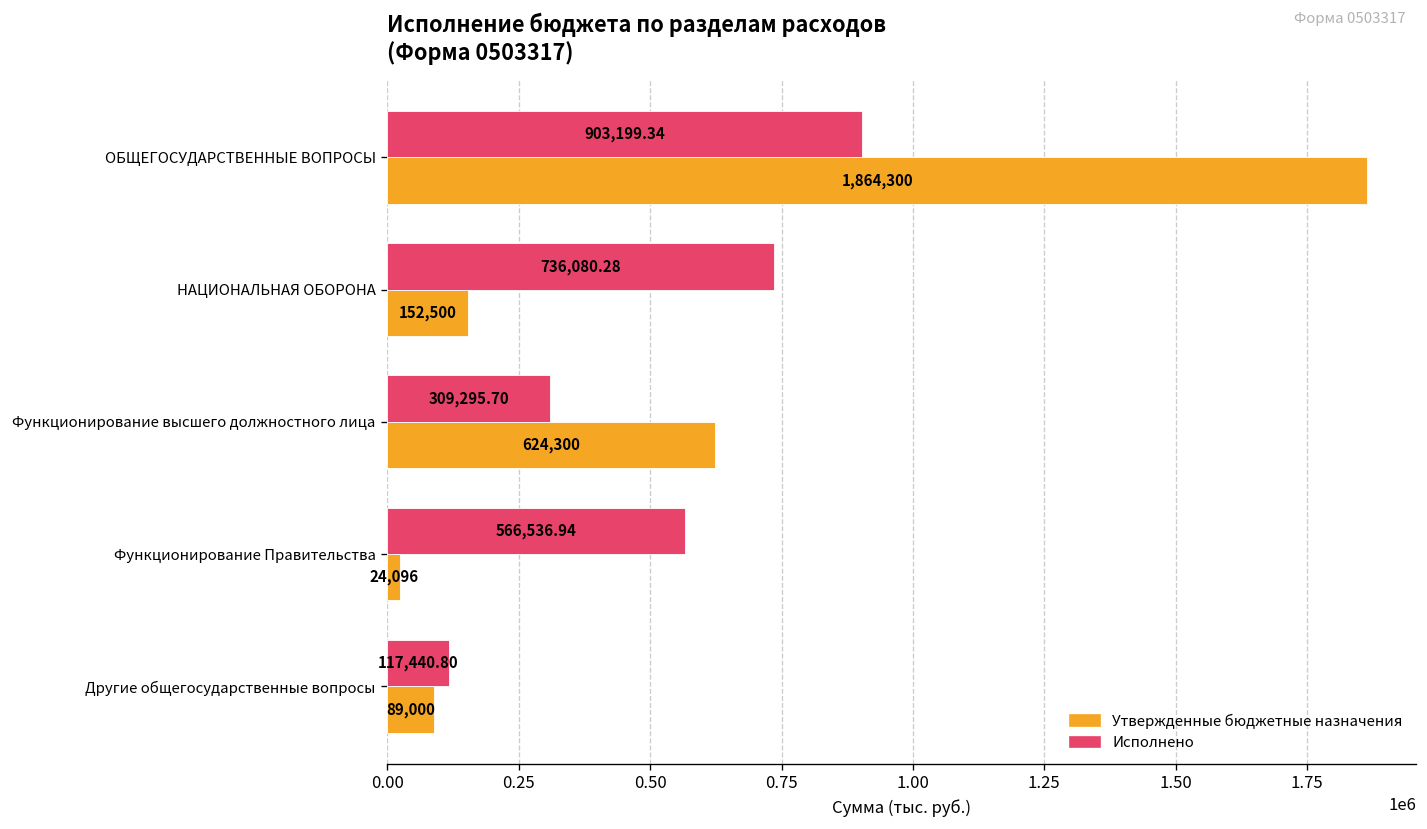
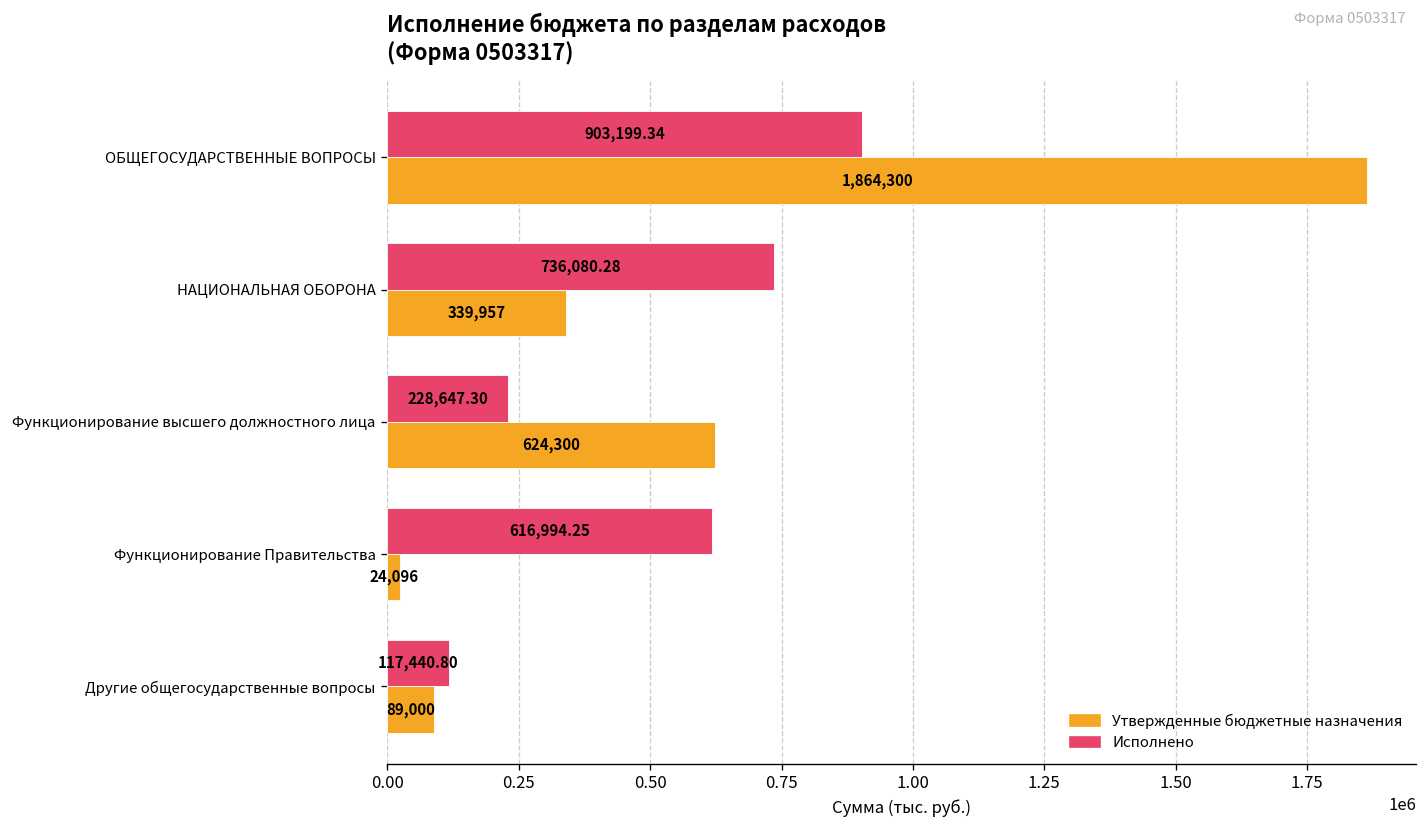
  {
    "Утвержденные бюджетные назначения": {
      "ОБЩЕГОСУДАРСТВЕННЫЕ ВОПРОСЫ": "1,864,300",
-     "НАЦИОНАЛЬНАЯ ОБОРОНА": "152,500",
+     "НАЦИОНАЛЬНАЯ ОБОРОНА": "339,957",
      "Функционирование высшего должностного лица": "624,300",
      "Функционирование Правительства": "24,096",
      "Другие общегосударственные вопросы": "89,000"
    },
    "Исполнено": {
      "ОБЩЕГОСУДАРСТВЕННЫЕ ВОПРОСЫ": "903,199.34",
      "НАЦИОНАЛЬНАЯ ОБОРОНА": "736,080.28",
-     "Функционирование высшего должностного лица": "309,295.70",
-     "Функционирование Правительства": "566,536.94",
+     "Функционирование высшего должностного лица": "228,647.30",
+     "Функционирование Правительства": "616,994.25",
      "Другие общегосударственные вопросы": "117,440.80"
    }
  }
